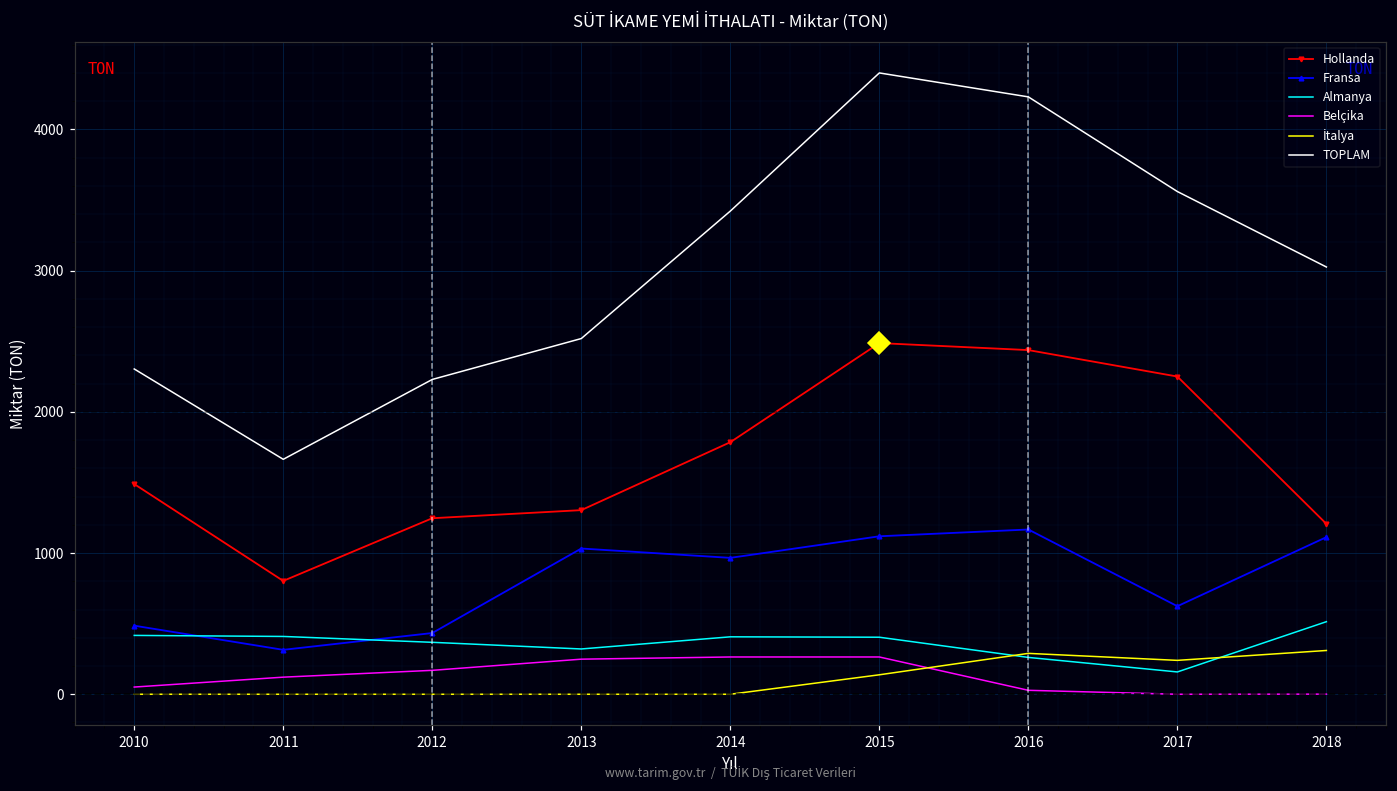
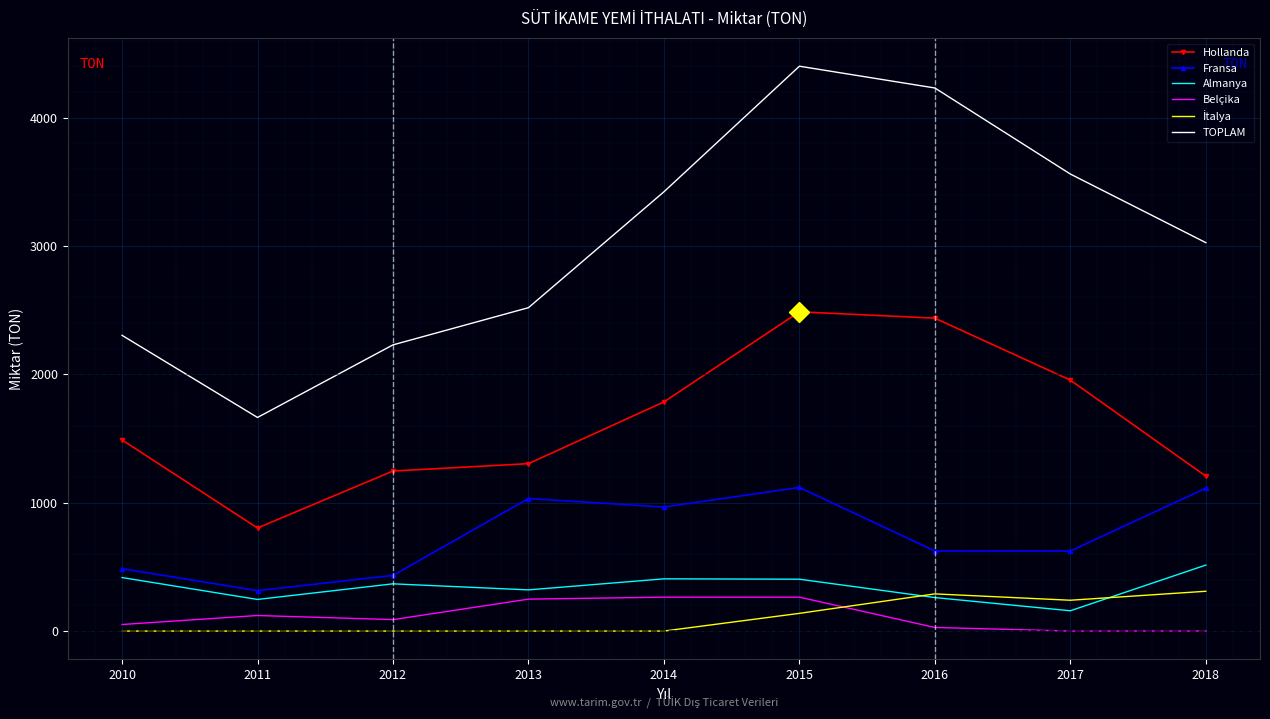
  {
    "Hollanda": {
      "2010": 1490,
      "2011": 800,
      "2012": 1250,
      "2013": 1300,
      "2014": 1790,
      "2016": 2440,
-     "2017": 2250,
+     "2017": 1950,
      "2018": 1210
    },
    "Fransa": {
      "2010": 490,
      "2011": 310,
      "2012": 430,
      "2013": 1030,
      "2014": 970,
      "2015": 1120,
-     "2016": 1170,
+     "2016": 620,
      "2017": 620,
      "2018": 1110
    },
    "Almanya": {
      "2010": 420,
-     "2011": 410,
+     "2011": 250,
      "2012": 370,
      "2013": 320,
      "2014": 410,
      "2015": 400,
      "2016": 260,
      "2017": 160,
      "2018": 510
    },
    "Belçika": {
      "2010": 50,
      "2011": 120,
-     "2012": 170,
+     "2012": 90,
      "2013": 250,
      "2014": 260,
      "2015": 260,
      "2016": 30,
      "2017": 0,
      "2018": 0
    },
    "TOPLAM": {
      "2010": 2300,
      "2011": 1660,
      "2012": 2230,
      "2013": 2520,
      "2014": 3420,
      "2015": 4400,
      "2016": 4230,
      "2017": 3560,
      "2018": 3030
    }
  }
